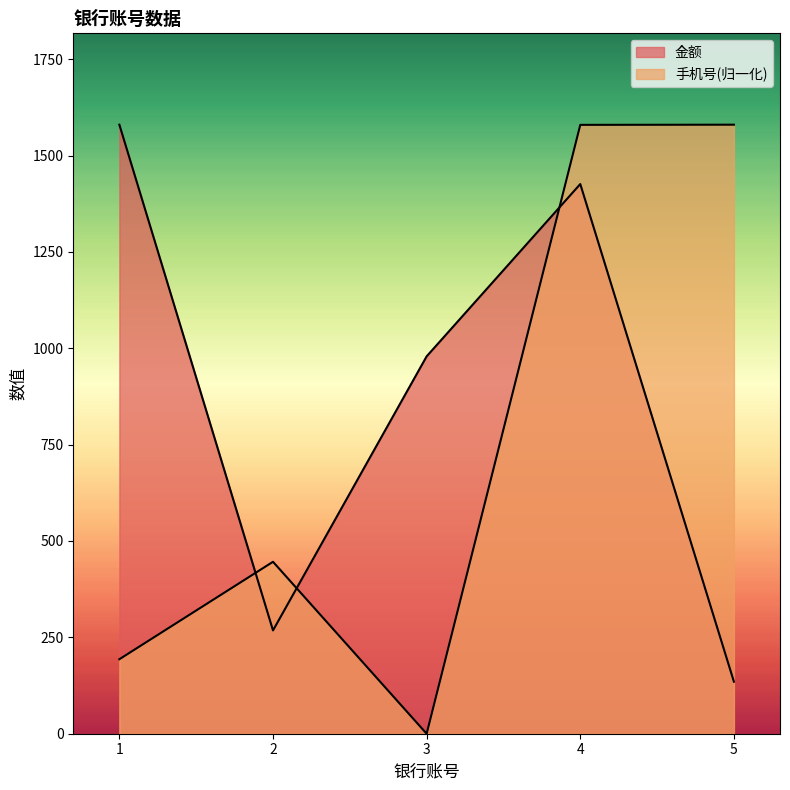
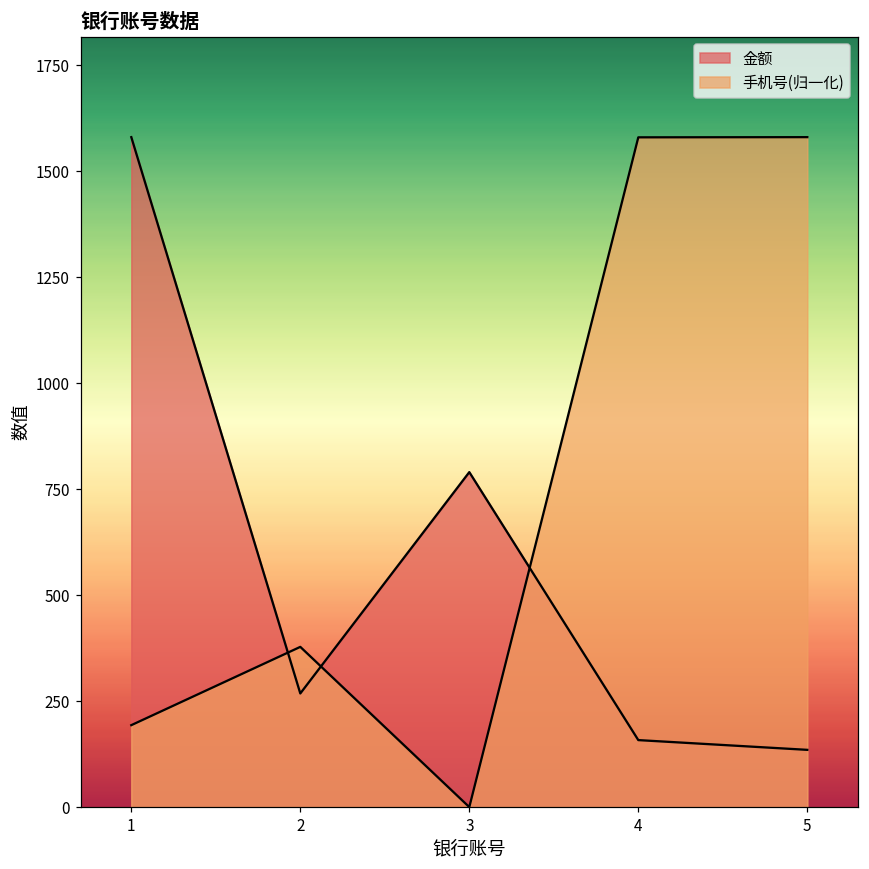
  {
    "金额": {
      "1": 1580,
      "2": 270,
-     "3": 980,
-     "4": 1430,
+     "3": 790,
+     "4": 160,
      "5": 140
    },
    "手机号(归一化)": {
      "1": 190,
-     "2": 450,
+     "2": 380,
      "3": 0,
      "4": 1580,
      "5": 1580
    }
  }
